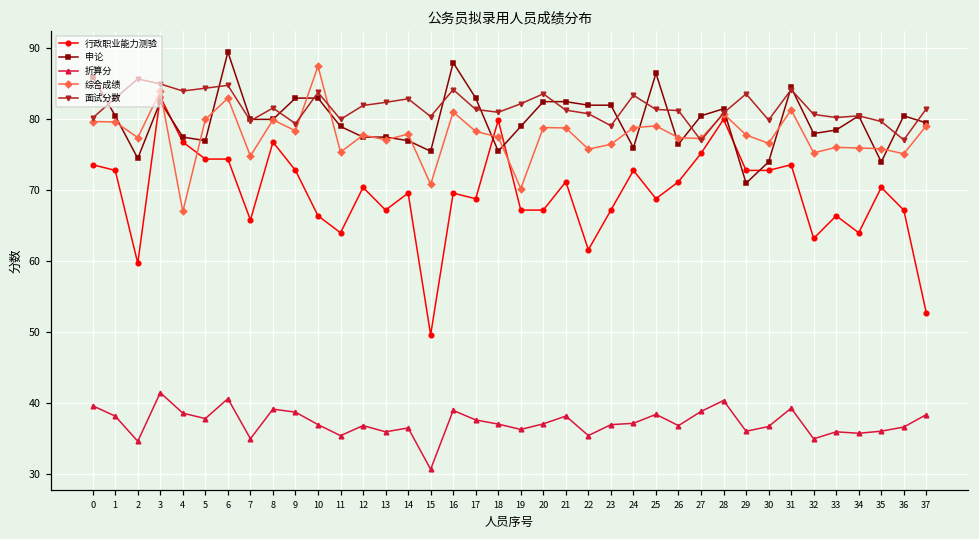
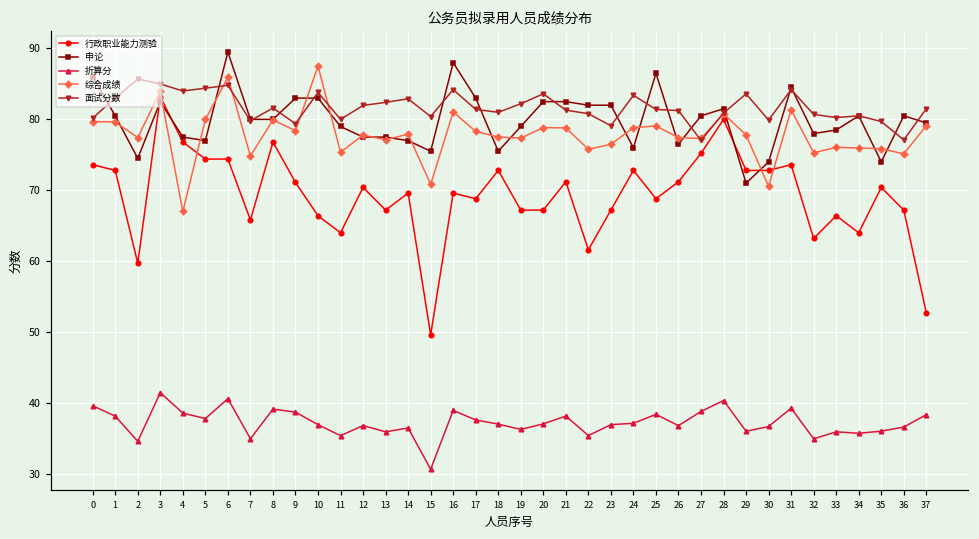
  {
    "行政职业能力测验": {
      "0": 74,
      "1": 73,
      "2": 60,
      "4": 77,
      "5": 74,
      "6": 74,
      "7": 66,
      "8": 77,
-     "9": 73,
+     "9": 71,
      "10": 66,
      "11": 64,
      "12": 70,
      "13": 67,
      "14": 70,
      "15": 50,
      "16": 70,
      "17": 69,
-     "18": 80,
+     "18": 73,
      "19": 67,
      "20": 67,
      "21": 71,
      "22": 62,
      "23": 67,
      "24": 73,
      "25": 69,
      "26": 71,
      "27": 75,
      "28": 80,
      "29": 73,
      "30": 73,
      "31": 74,
      "32": 63,
      "33": 66,
      "34": 64,
      "35": 70,
      "36": 67,
      "37": 53
    },
    "申论": {
      "1": 81,
      "2": 75,
      "4": 78,
      "5": 77,
      "6": 90,
      "9": 83,
      "10": 83,
      "11": 79,
      "14": 77,
      "15": 76,
      "16": 88,
      "17": 83,
      "18": 76,
      "19": 79,
      "20": 83,
      "21": 83,
      "22": 82,
      "23": 82,
      "24": 76,
      "25": 87,
      "26": 77,
      "27": 81,
      "28": 82,
      "29": 71,
      "30": 74,
      "32": 78,
      "33": 79,
      "35": 74,
      "36": 81,
      "37": 80
    },
    "综合成绩": {
      "0": 80,
      "1": 80,
      "2": 77,
      "4": 67,
      "5": 80,
-     "6": 83,
+     "6": 86,
      "7": 75,
      "9": 78,
      "10": 88,
      "11": 75,
      "14": 78,
      "15": 71,
      "16": 81,
      "17": 78,
      "18": 78,
-     "19": 70,
+     "19": 77,
      "20": 79,
      "21": 79,
      "22": 76,
      "23": 76,
      "24": 79,
      "25": 79,
      "26": 77,
      "29": 78,
-     "30": 77,
+     "30": 71,
      "31": 81,
      "32": 75,
      "33": 76,
      "34": 76,
      "35": 76,
      "36": 75,
      "37": 79
    }
  }
